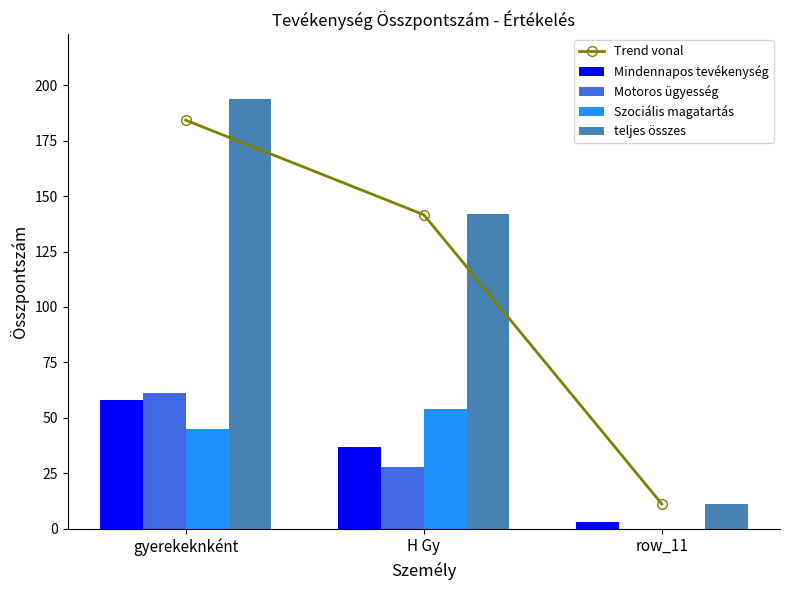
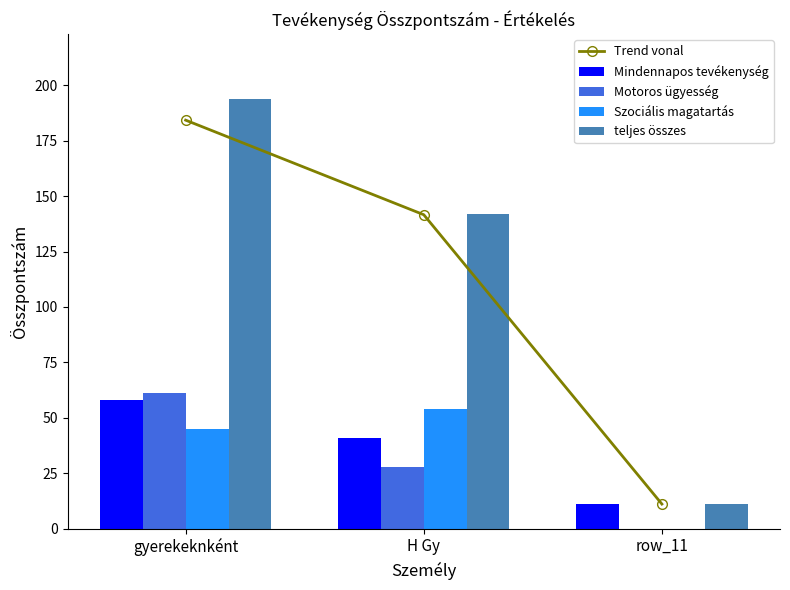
  {
    "Mindennapos tevékenység": {
      "gyerekeknként": 58,
-     "H Gy": 37,
-     "row_11": 3
+     "H Gy": 41,
+     "row_11": 11
    },
    "Trend vonal": {
      "gyerekeknként": 184,
      "H Gy": 142,
      "row_11": 11
    },
    "Szociális magatartás": {
      "gyerekeknként": 45,
      "H Gy": 54,
      "row_11": 0
    }
  }
